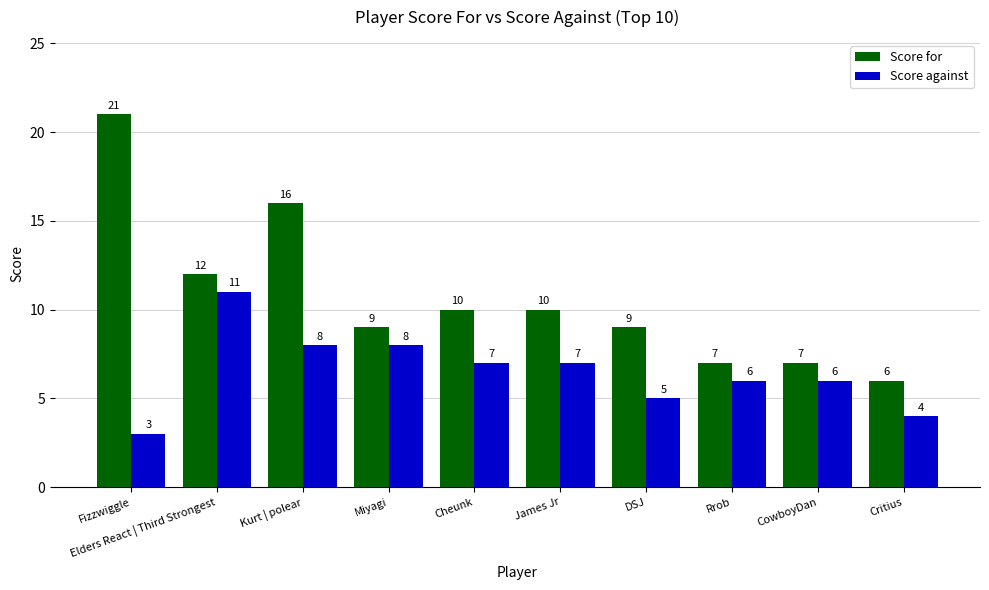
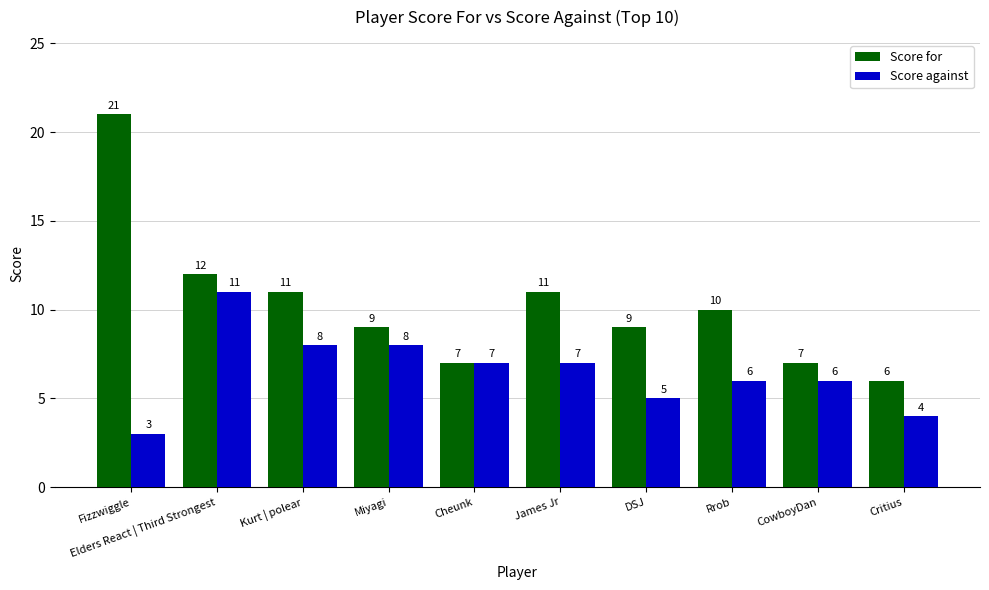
  {
    "Score for": {
      "Fizzwiggle": 21,
      "Elders React | Third Strongest": 12,
-     "Kurt | polear": 16,
+     "Kurt | polear": 11,
      "Miyagi": 9,
-     "Cheunk": 10,
-     "James Jr": 10,
+     "Cheunk": 7,
+     "James Jr": 11,
      "DSJ": 9,
-     "Rrob": 7,
+     "Rrob": 10,
      "CowboyDan": 7,
      "Critius": 6
    },
    "Score against": {
      "Fizzwiggle": 3,
      "Elders React | Third Strongest": 11,
      "Kurt | polear": 8,
      "Miyagi": 8,
      "Cheunk": 7,
      "James Jr": 7,
      "DSJ": 5,
      "Rrob": 6,
      "CowboyDan": 6,
      "Critius": 4
    }
  }
